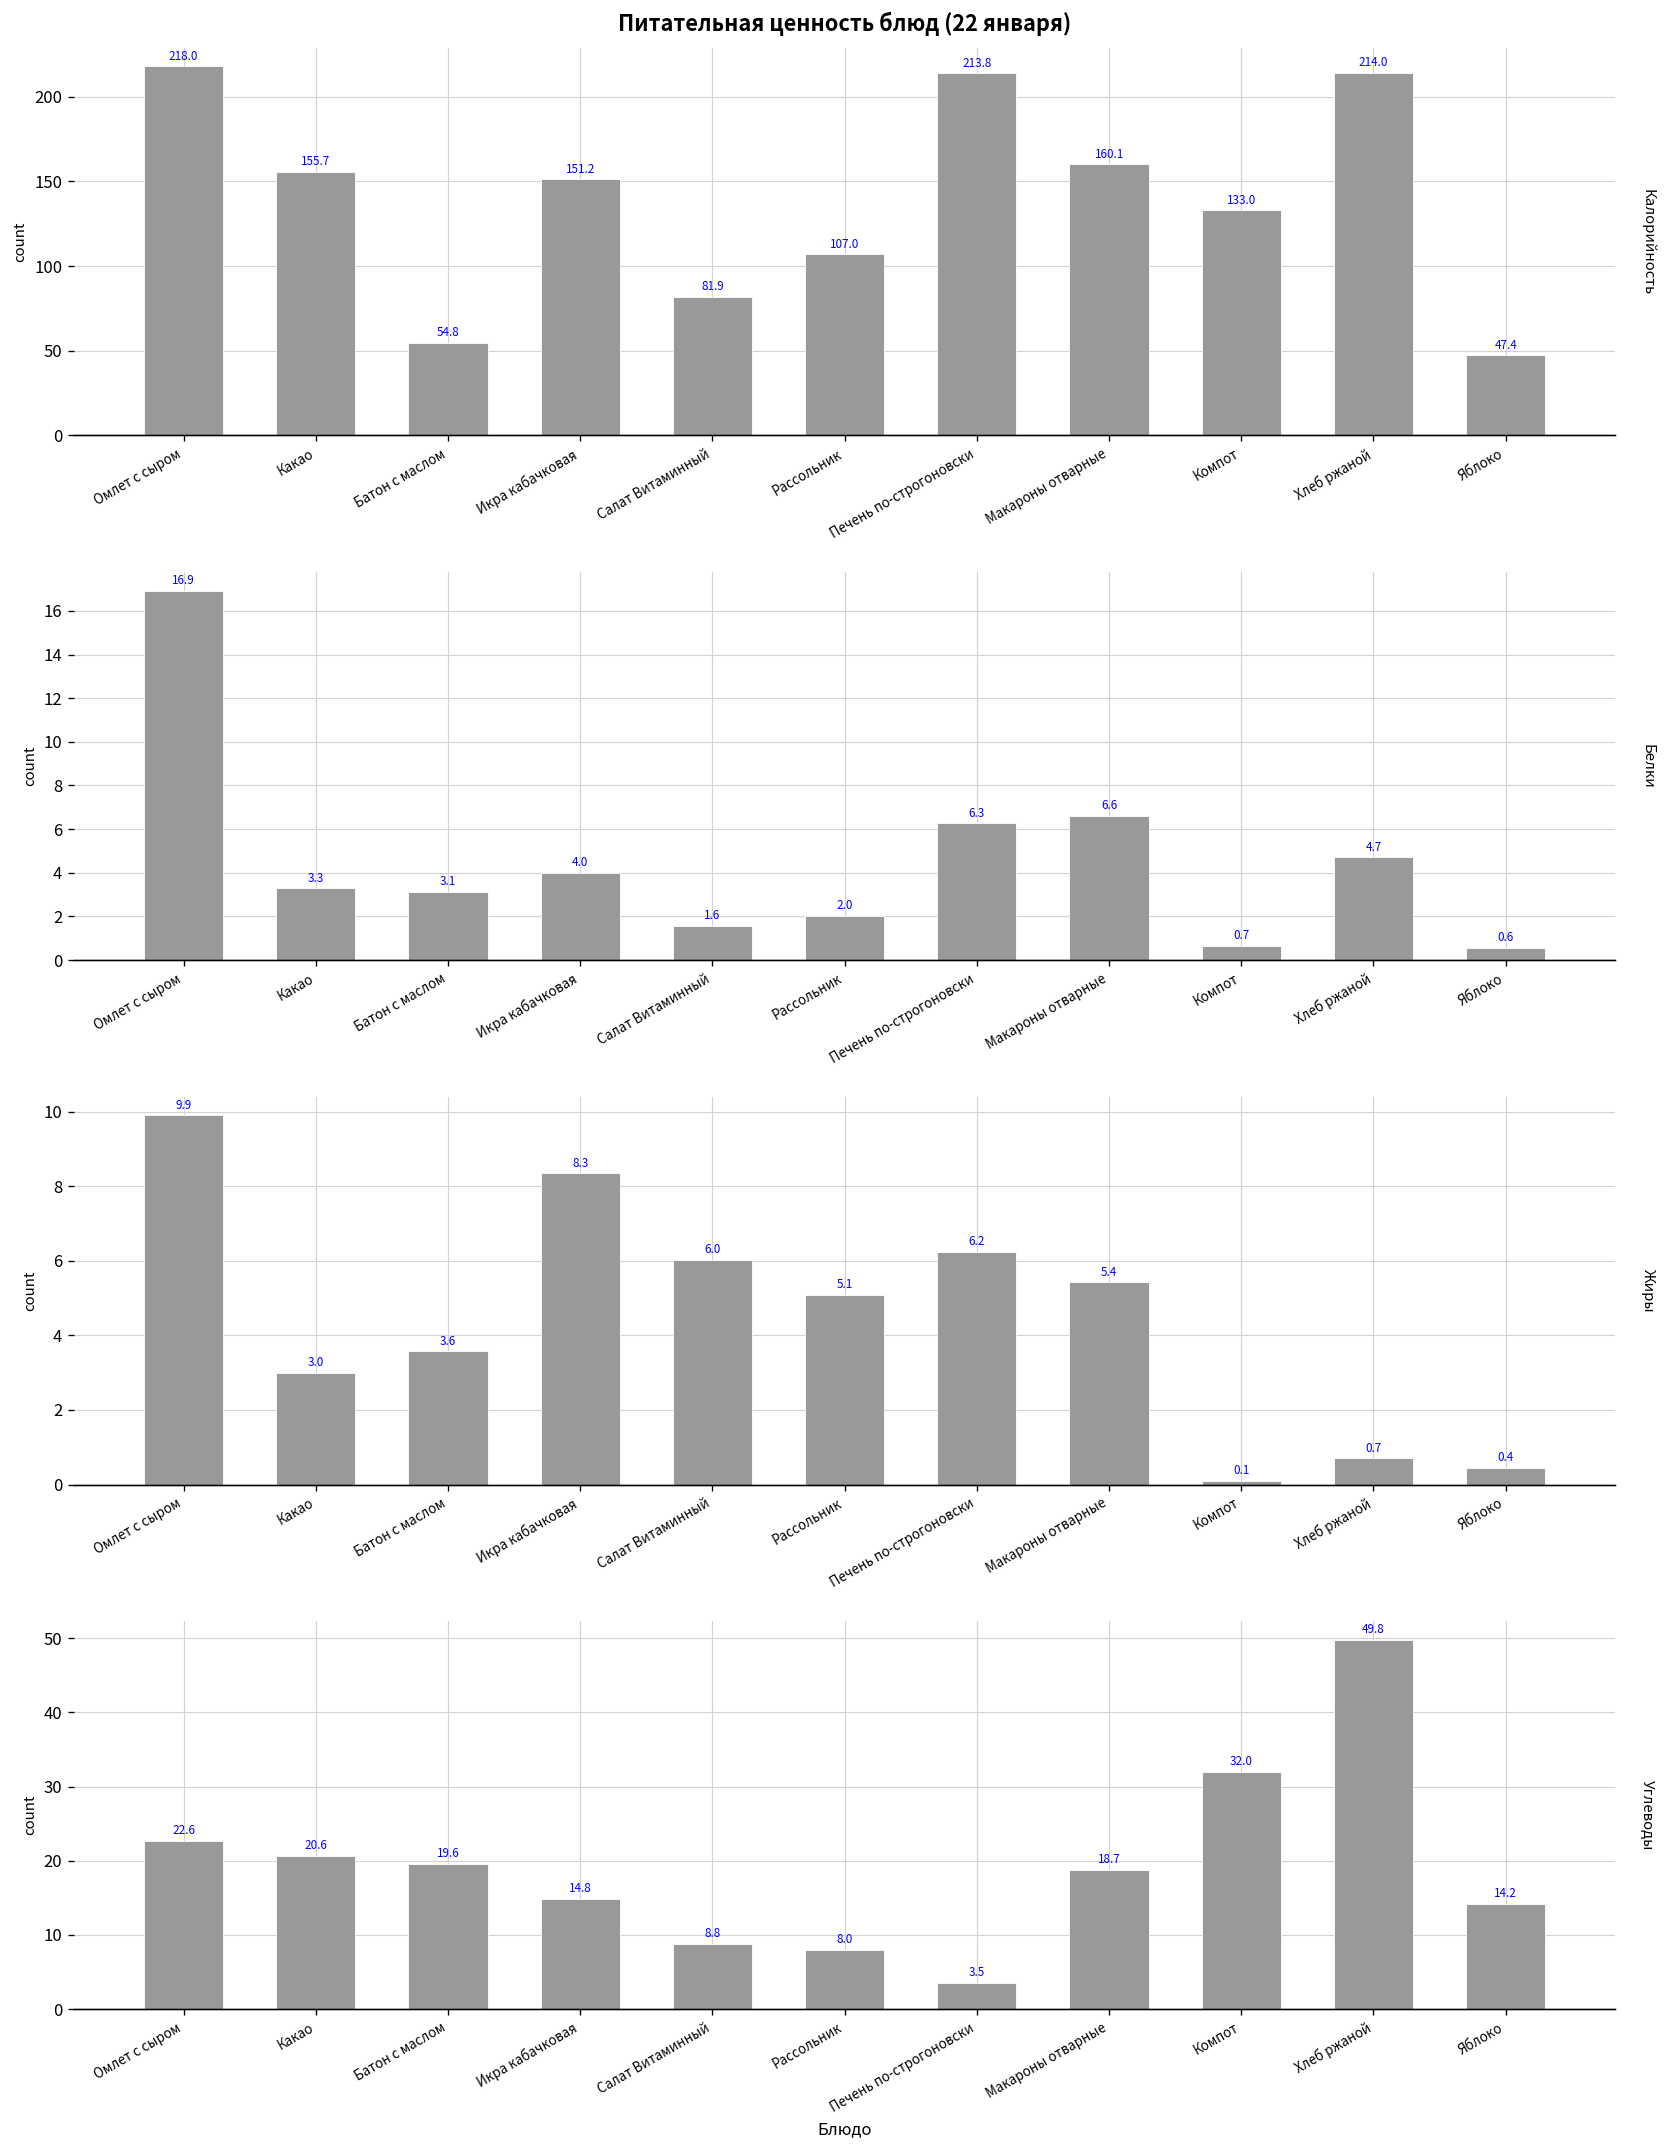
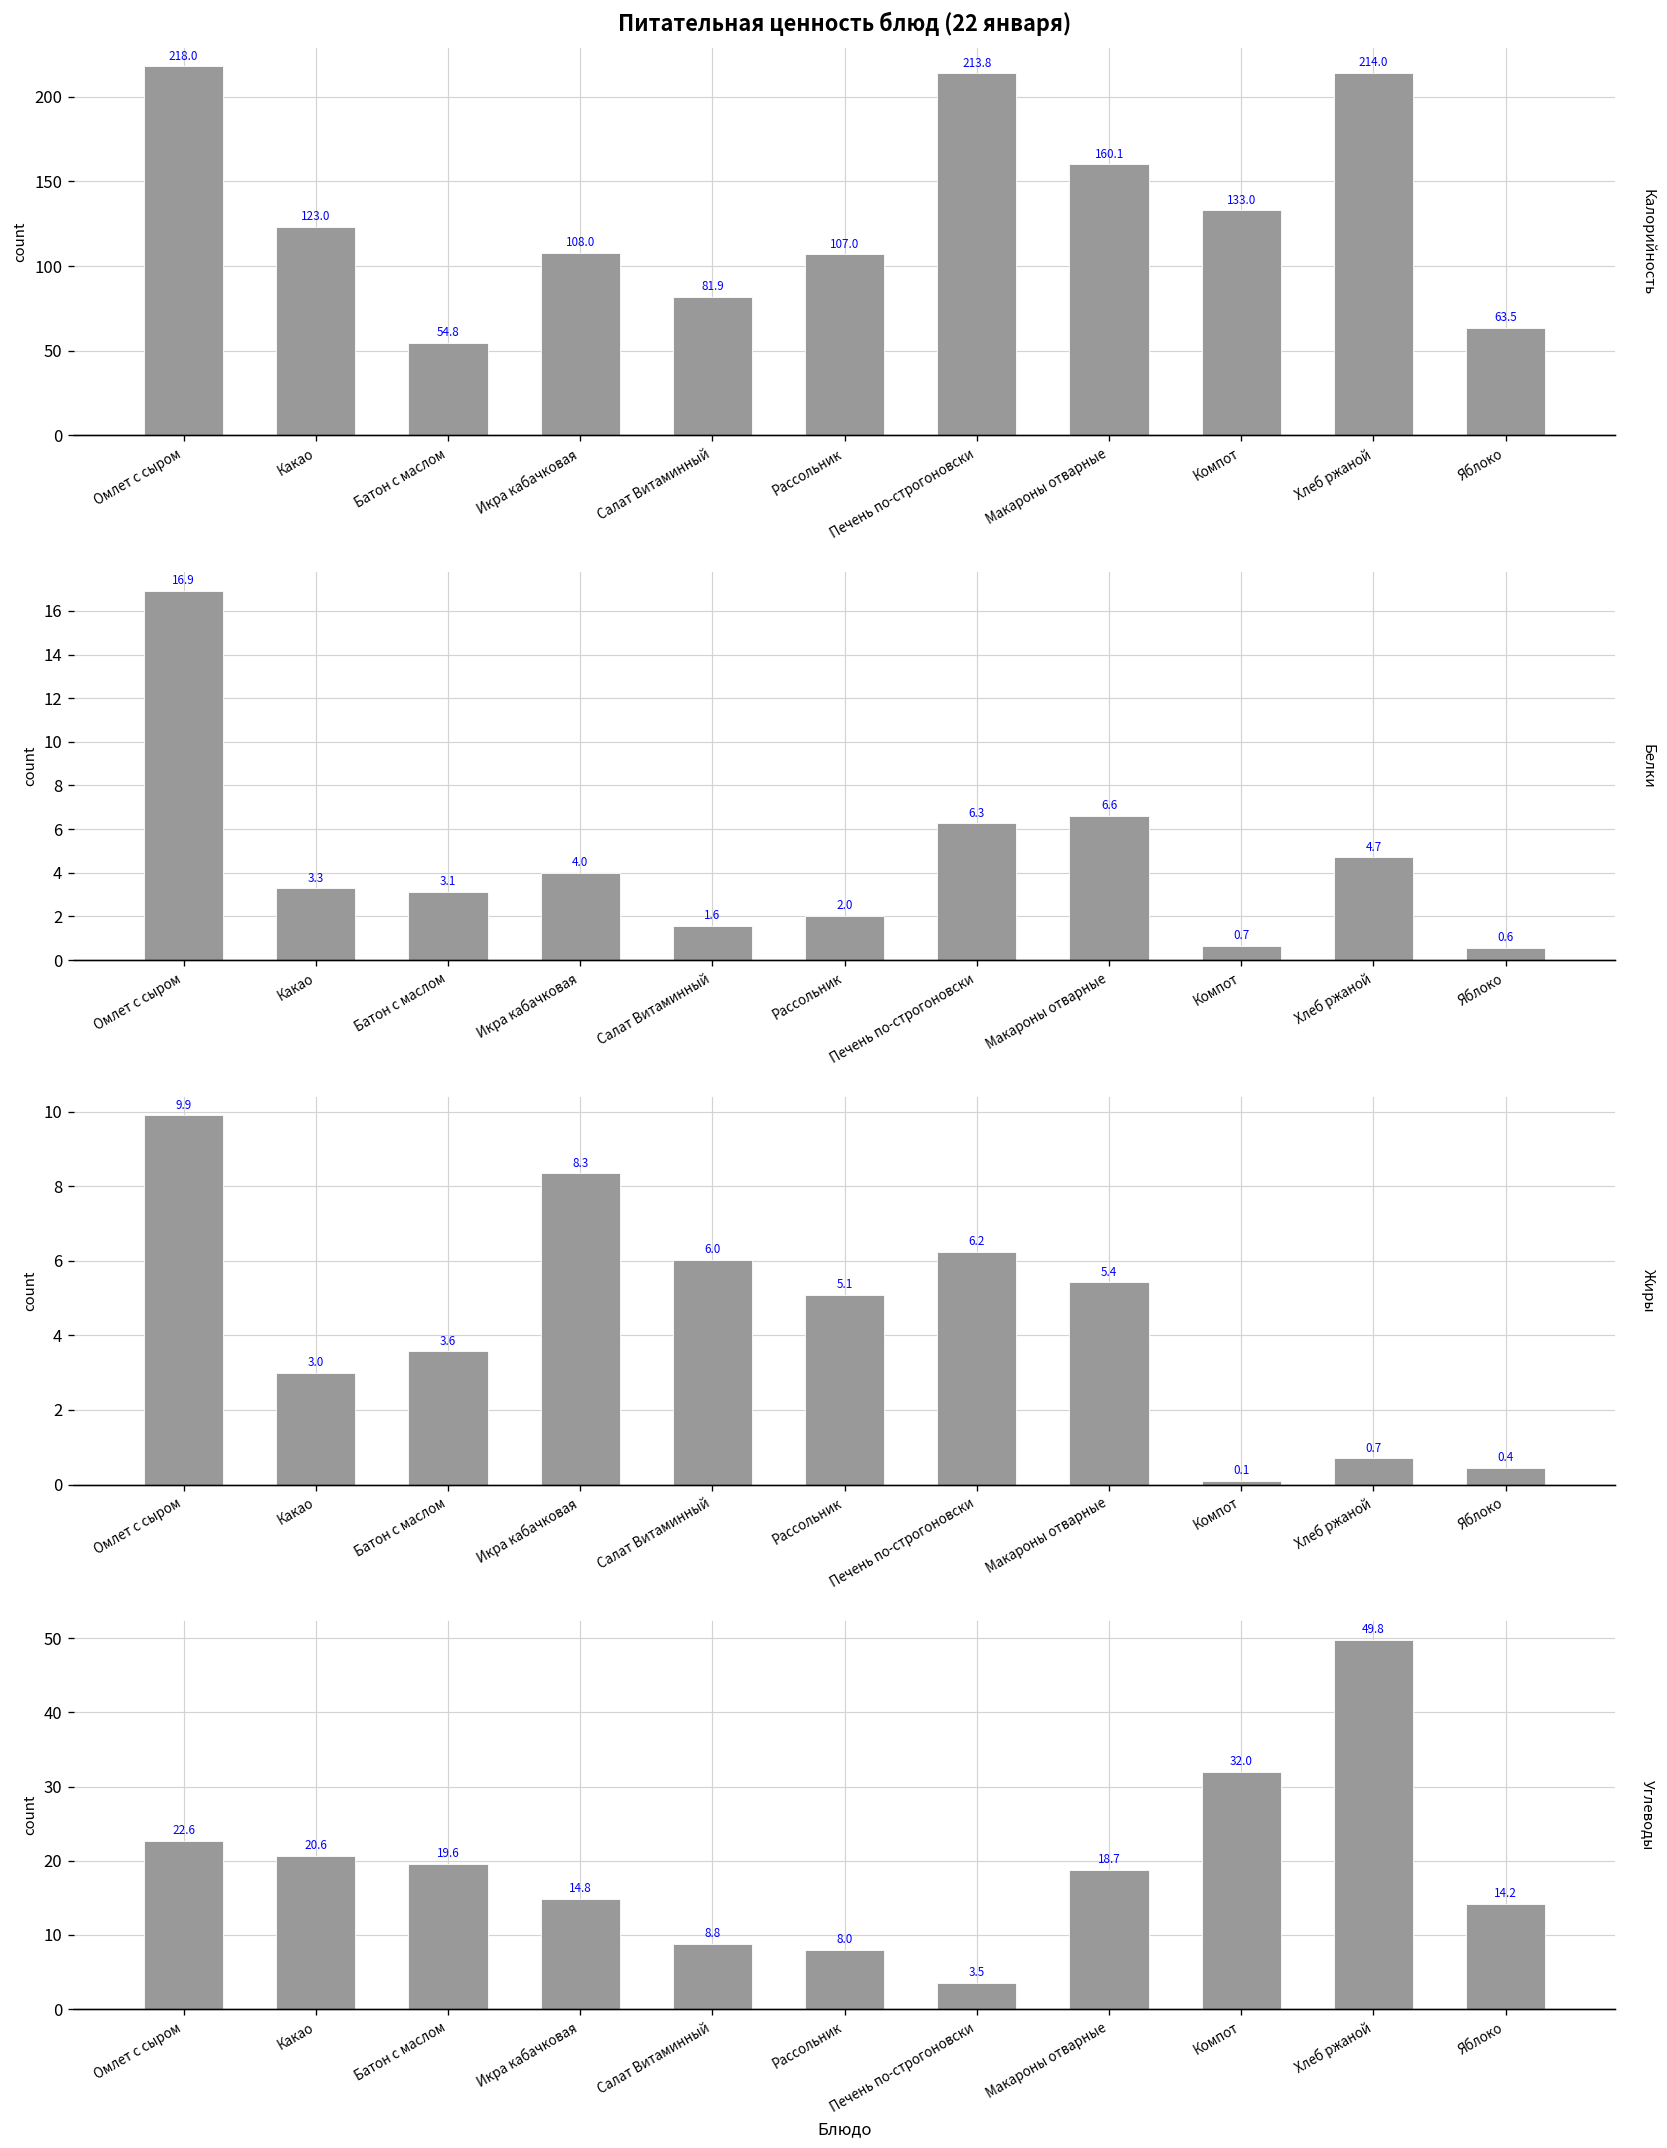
  {
    "Питательная ценность блюд (22 января)": {
      "Омлет с сыром": 218.0,
-     "Какао": 155.7,
+     "Какао": 123.0,
      "Батон с маслом": 54.8,
-     "Икра кабачковая": 151.2,
+     "Икра кабачковая": 108.0,
      "Салат Витаминный": 81.9,
      "Рассольник": 107.0,
      "Печень по-строгоновски": 213.8,
      "Макароны отварные": 160.1,
      "Компот": 133.0,
      "Хлеб ржаной": 214.0,
-     "Яблоко": 47.4
+     "Яблоко": 63.5
    }
  }
